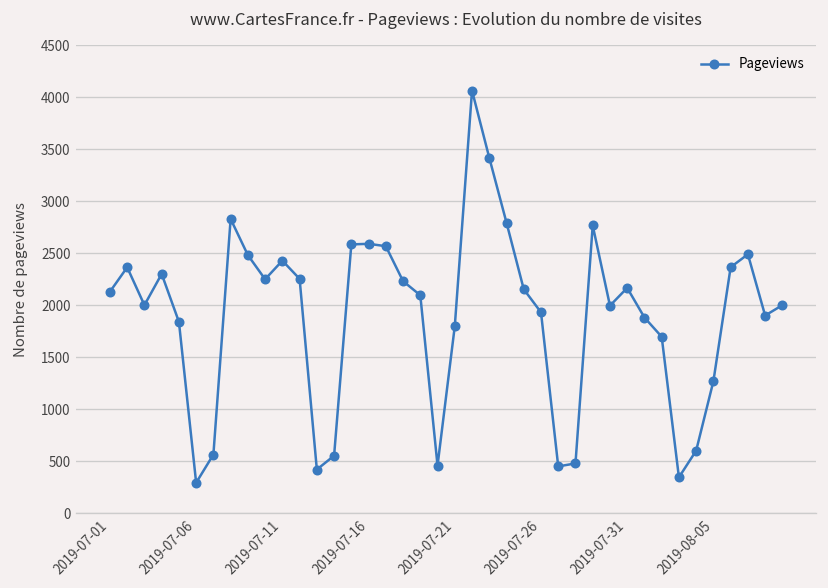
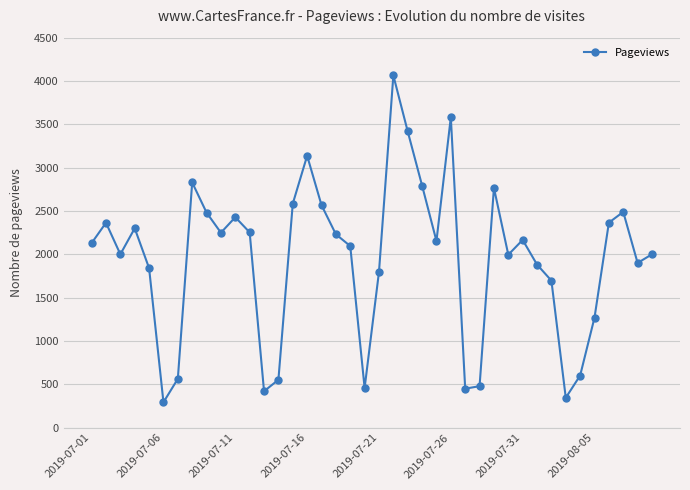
  {
    "2019-07-01": 2100,
    "2019-07-06": 300,
    "2019-07-11": 2400,
-   "2019-07-16": 2600,
+   "2019-07-16": 3100,
    "2019-07-21": 1800,
-   "2019-07-26": 1900,
+   "2019-07-26": 3600,
    "2019-07-31": 2200,
    "2019-08-05": 1300
  }
